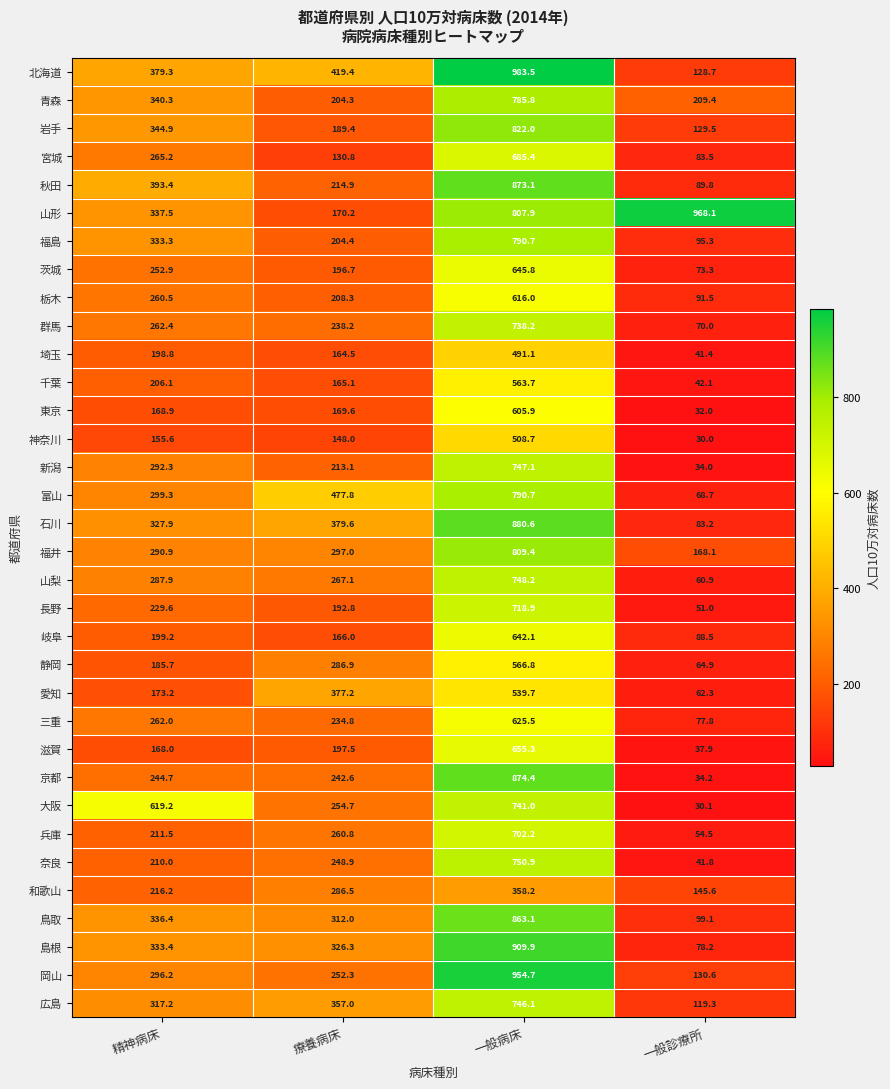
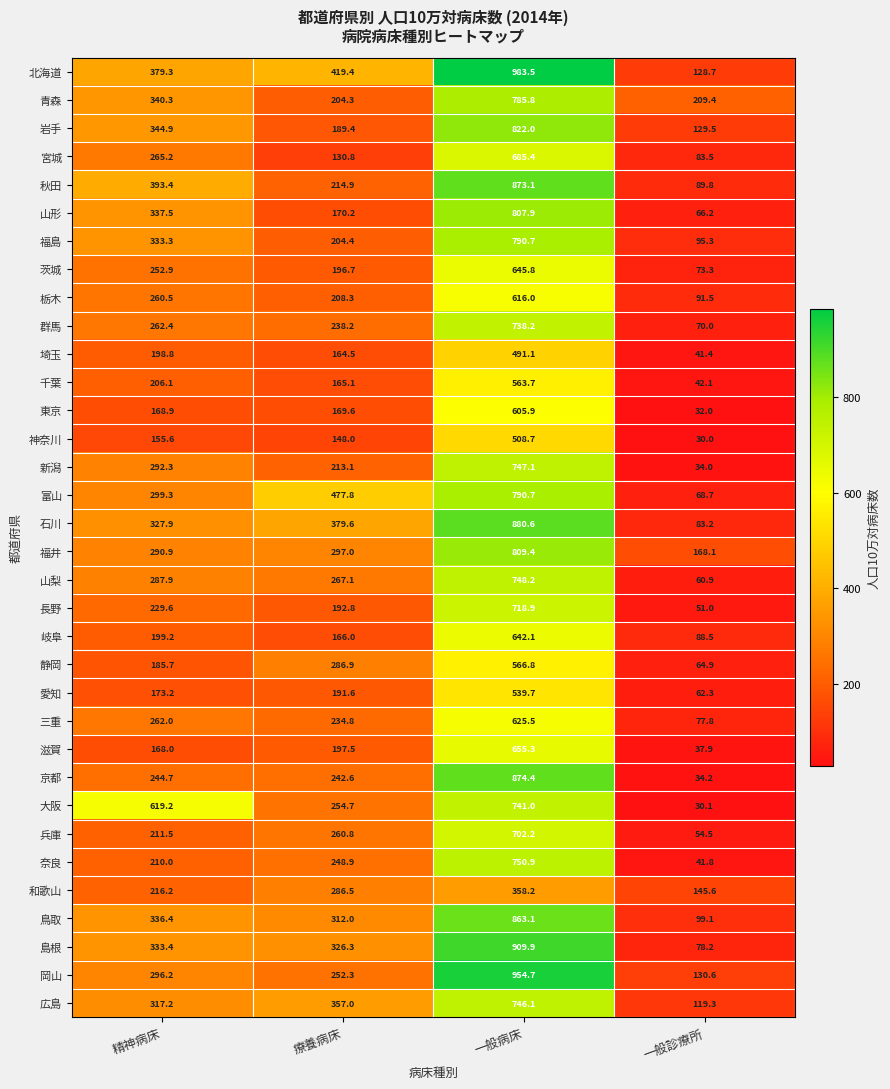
  {
    "北海道": {
      "精神病床": 379.3,
      "療養病床": 419.4,
      "一般病床": 983.5,
      "一般診療所": 128.7
    },
    "青森": {
      "精神病床": 340.3,
      "療養病床": 204.3,
      "一般病床": 785.8,
      "一般診療所": 209.4
    },
    "岩手": {
      "精神病床": 344.9,
      "療養病床": 189.4,
      "一般病床": 822.0,
      "一般診療所": 129.5
    },
    "宮城": {
      "精神病床": 265.2,
      "療養病床": 130.8,
      "一般病床": 685.4,
      "一般診療所": 83.5
    },
    "秋田": {
      "精神病床": 393.4,
      "療養病床": 214.9,
      "一般病床": 873.1,
      "一般診療所": 89.8
    },
    "山形": {
      "精神病床": 337.5,
      "療養病床": 170.2,
      "一般病床": 807.9,
-     "一般診療所": 968.1
+     "一般診療所": 66.2
    },
    "福島": {
      "精神病床": 333.3,
      "療養病床": 204.4,
      "一般病床": 790.7,
      "一般診療所": 95.3
    },
    "茨城": {
      "精神病床": 252.9,
      "療養病床": 196.7,
      "一般病床": 645.8,
      "一般診療所": 73.3
    },
    "栃木": {
      "精神病床": 260.5,
      "療養病床": 208.3,
      "一般病床": 616.0,
      "一般診療所": 91.5
    },
    "群馬": {
      "精神病床": 262.4,
      "療養病床": 238.2,
      "一般病床": 738.2,
      "一般診療所": 70.0
    },
    "埼玉": {
      "精神病床": 198.8,
      "療養病床": 164.5,
      "一般病床": 491.1,
      "一般診療所": 41.4
    },
    "千葉": {
      "精神病床": 206.1,
      "療養病床": 165.1,
      "一般病床": 563.7,
      "一般診療所": 42.1
    },
    "東京": {
      "精神病床": 168.9,
      "療養病床": 169.6,
      "一般病床": 605.9,
      "一般診療所": 32.0
    },
    "神奈川": {
      "精神病床": 155.6,
      "療養病床": 148.0,
      "一般病床": 508.7,
      "一般診療所": 30.0
    },
    "新潟": {
      "精神病床": 292.3,
      "療養病床": 213.1,
      "一般病床": 747.1,
      "一般診療所": 34.0
    },
    "富山": {
      "精神病床": 299.3,
      "療養病床": 477.8,
      "一般病床": 790.7,
      "一般診療所": 68.7
    },
    "石川": {
      "精神病床": 327.9,
      "療養病床": 379.6,
      "一般病床": 880.6,
      "一般診療所": 83.2
    },
    "福井": {
      "精神病床": 290.9,
      "療養病床": 297.0,
      "一般病床": 809.4,
      "一般診療所": 168.1
    },
    "山梨": {
      "精神病床": 287.9,
      "療養病床": 267.1,
      "一般病床": 748.2,
      "一般診療所": 60.9
    },
    "長野": {
      "精神病床": 229.6,
      "療養病床": 192.8,
      "一般病床": 718.9,
      "一般診療所": 51.0
    },
    "岐阜": {
      "精神病床": 199.2,
      "療養病床": 166.0,
      "一般病床": 642.1,
      "一般診療所": 88.5
    },
    "静岡": {
      "精神病床": 185.7,
      "療養病床": 286.9,
      "一般病床": 566.8,
      "一般診療所": 64.9
    },
    "愛知": {
      "精神病床": 173.2,
-     "療養病床": 377.2,
+     "療養病床": 191.6,
      "一般病床": 539.7,
      "一般診療所": 62.3
    },
    "三重": {
      "精神病床": 262.0,
      "療養病床": 234.8,
      "一般病床": 625.5,
      "一般診療所": 77.8
    },
    "滋賀": {
      "精神病床": 168.0,
      "療養病床": 197.5,
      "一般病床": 655.3,
      "一般診療所": 37.9
    },
    "京都": {
      "精神病床": 244.7,
      "療養病床": 242.6,
      "一般病床": 874.4,
      "一般診療所": 34.2
    },
    "大阪": {
      "精神病床": 619.2,
      "療養病床": 254.7,
      "一般病床": 741.0,
      "一般診療所": 30.1
    },
    "兵庫": {
      "精神病床": 211.5,
      "療養病床": 260.8,
      "一般病床": 702.2,
      "一般診療所": 54.5
    },
    "奈良": {
      "精神病床": 210.0,
      "療養病床": 248.9,
      "一般病床": 750.9,
      "一般診療所": 41.8
    },
    "和歌山": {
      "精神病床": 216.2,
      "療養病床": 286.5,
      "一般病床": 358.2,
      "一般診療所": 145.6
    },
    "鳥取": {
      "精神病床": 336.4,
      "療養病床": 312.0,
      "一般病床": 863.1,
      "一般診療所": 99.1
    },
    "島根": {
      "精神病床": 333.4,
      "療養病床": 326.3,
      "一般病床": 909.9,
      "一般診療所": 78.2
    },
    "岡山": {
      "精神病床": 296.2,
      "療養病床": 252.3,
      "一般病床": 954.7,
      "一般診療所": 130.6
    },
    "広島": {
      "精神病床": 317.2,
      "療養病床": 357.0,
      "一般病床": 746.1,
      "一般診療所": 119.3
    }
  }
